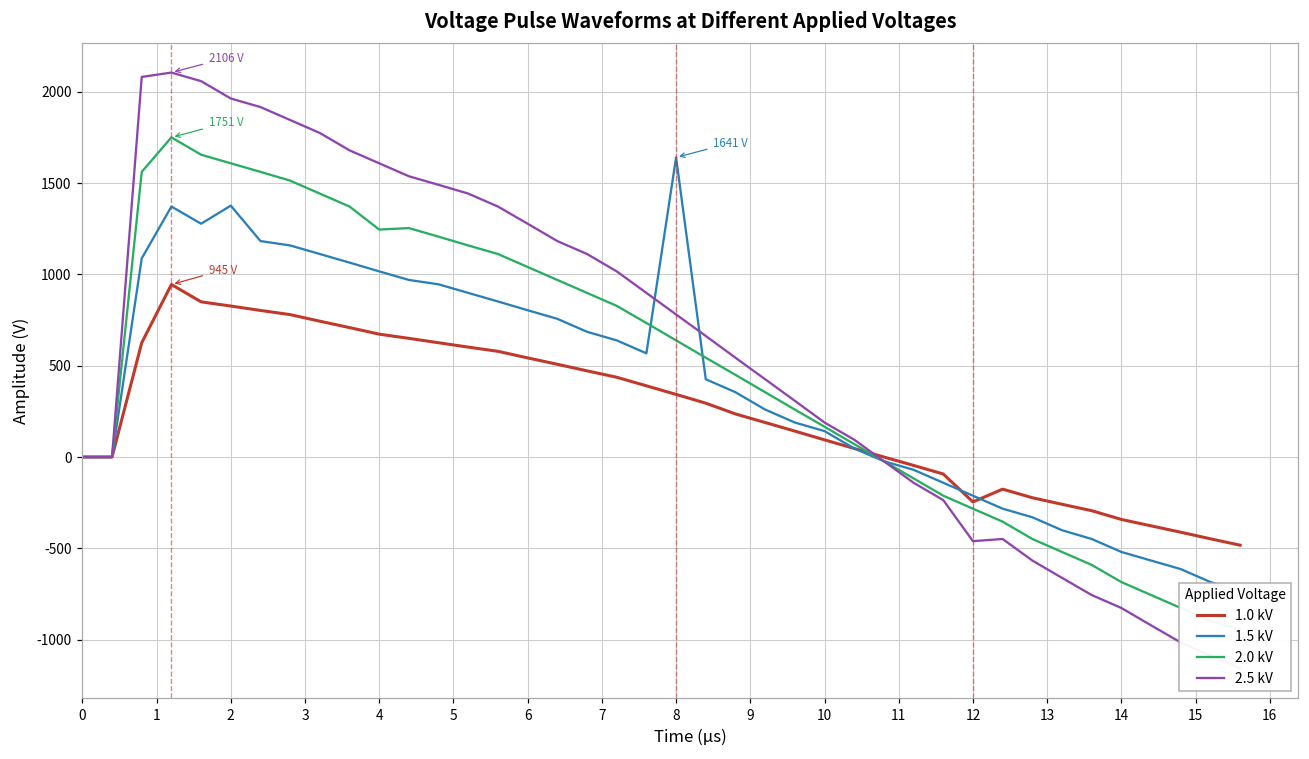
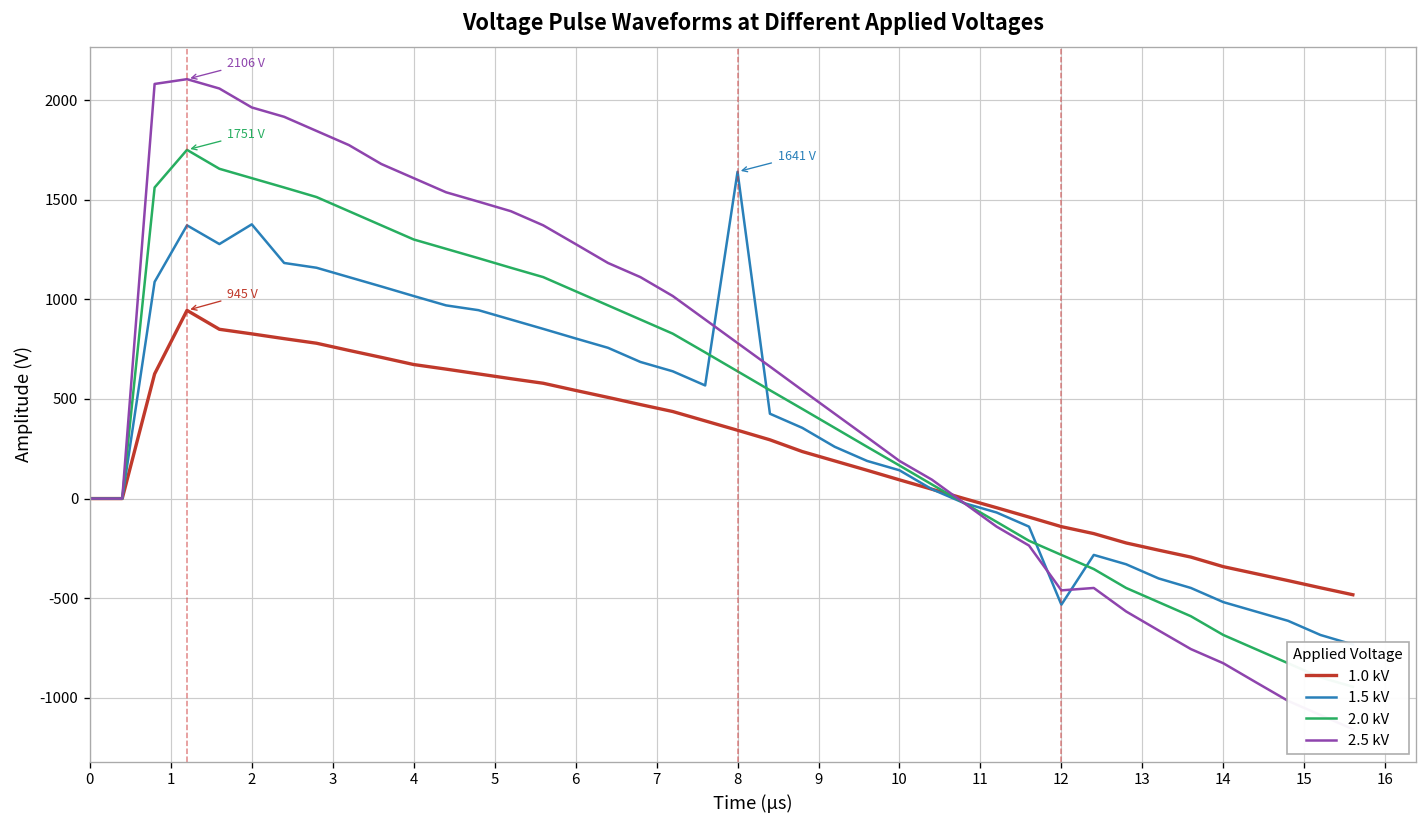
  {
    "1.0 kV": {
      "2": 830,
      "4": 670,
      "6": 540,
      "8": 340,
      "10": 90,
-     "12": -250,
+     "12": -140,
      "14": -340
    },
    "1.5 kV": {
      "2": 1380,
      "4": 1020,
      "6": 800,
      "10": 140,
-     "12": -210,
+     "12": -530,
      "14": -520
    },
    "2.0 kV": {
      "2": 1610,
-     "4": 1250,
+     "4": 1300,
      "6": 1040,
      "8": 640,
      "10": 170,
      "12": -280,
      "14": -690
    },
    "2.5 kV": {
      "2": 1960,
      "4": 1610,
      "6": 1280,
      "8": 780,
      "10": 190,
      "12": -460,
      "14": -830
    }
  }
